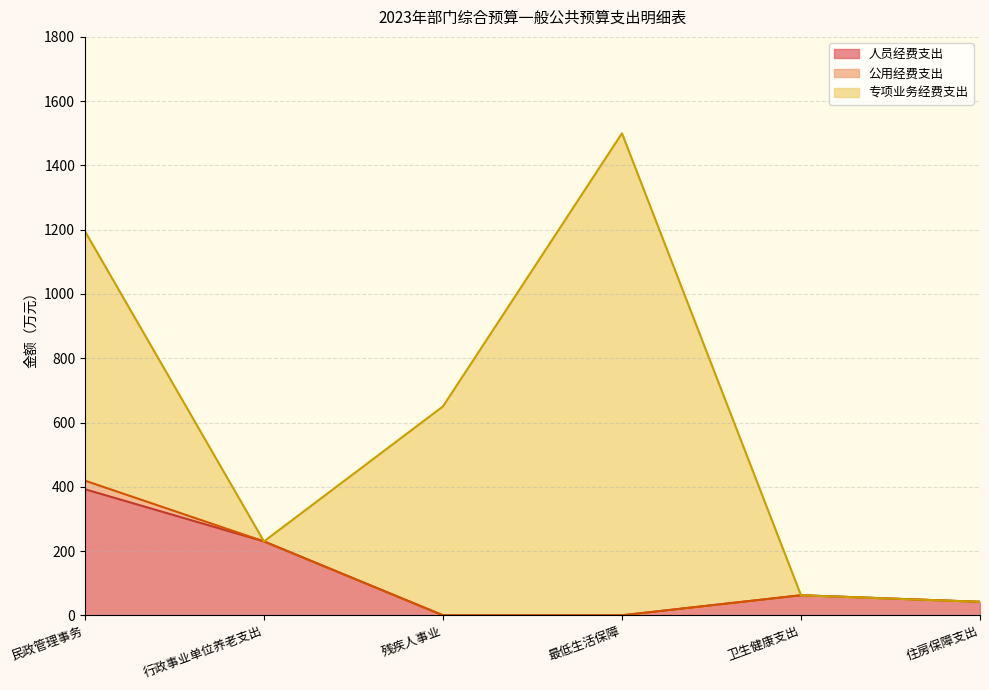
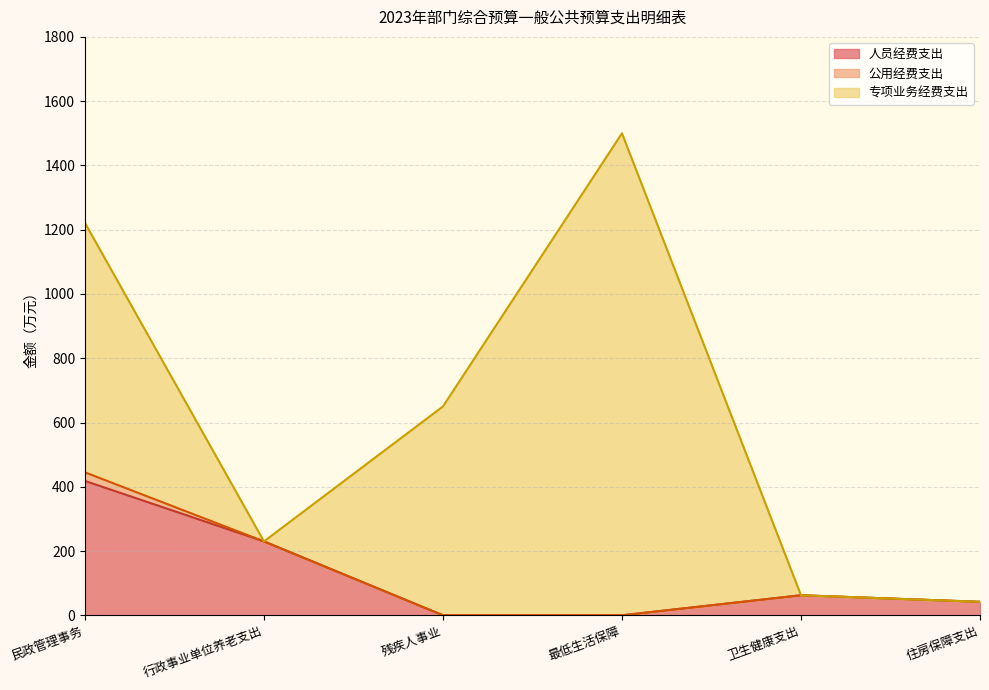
  {
    "人员经费支出": {
-     "民政管理事务": 390
+     "民政管理事务": 420
    }
  }
